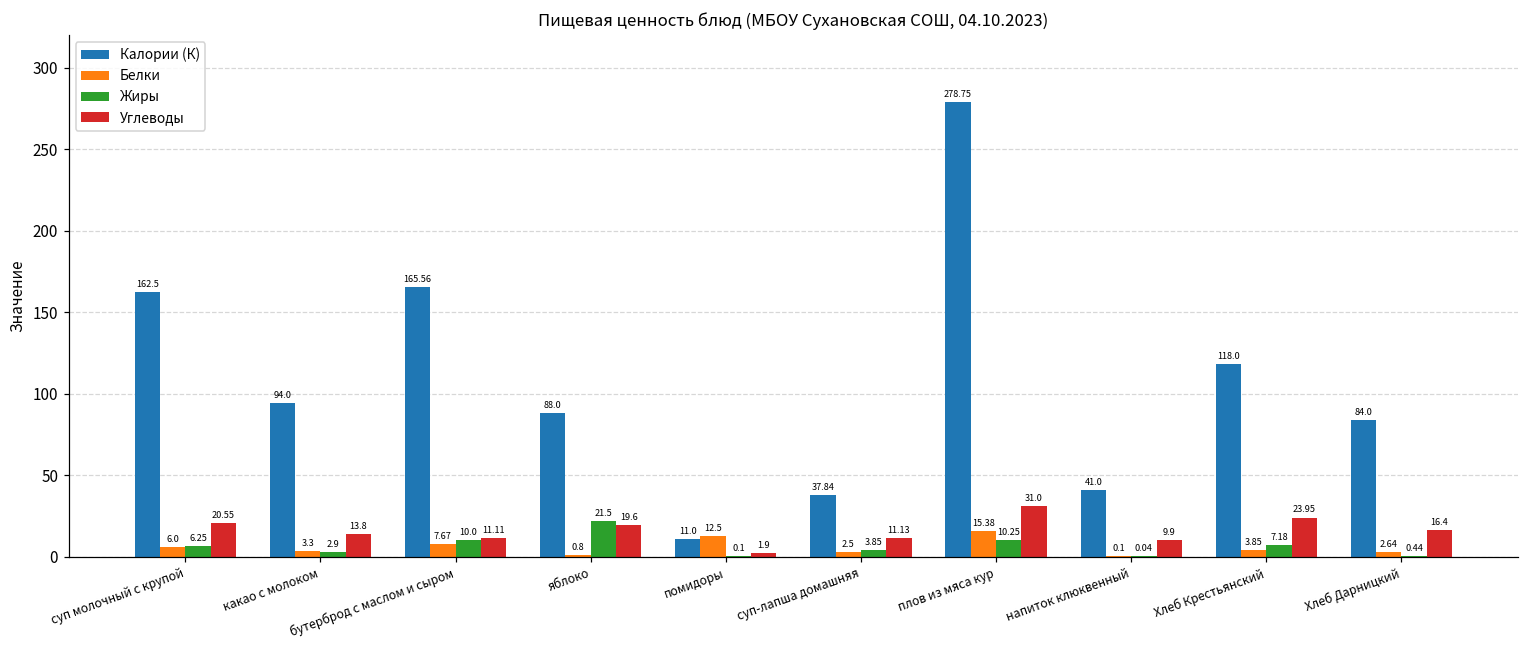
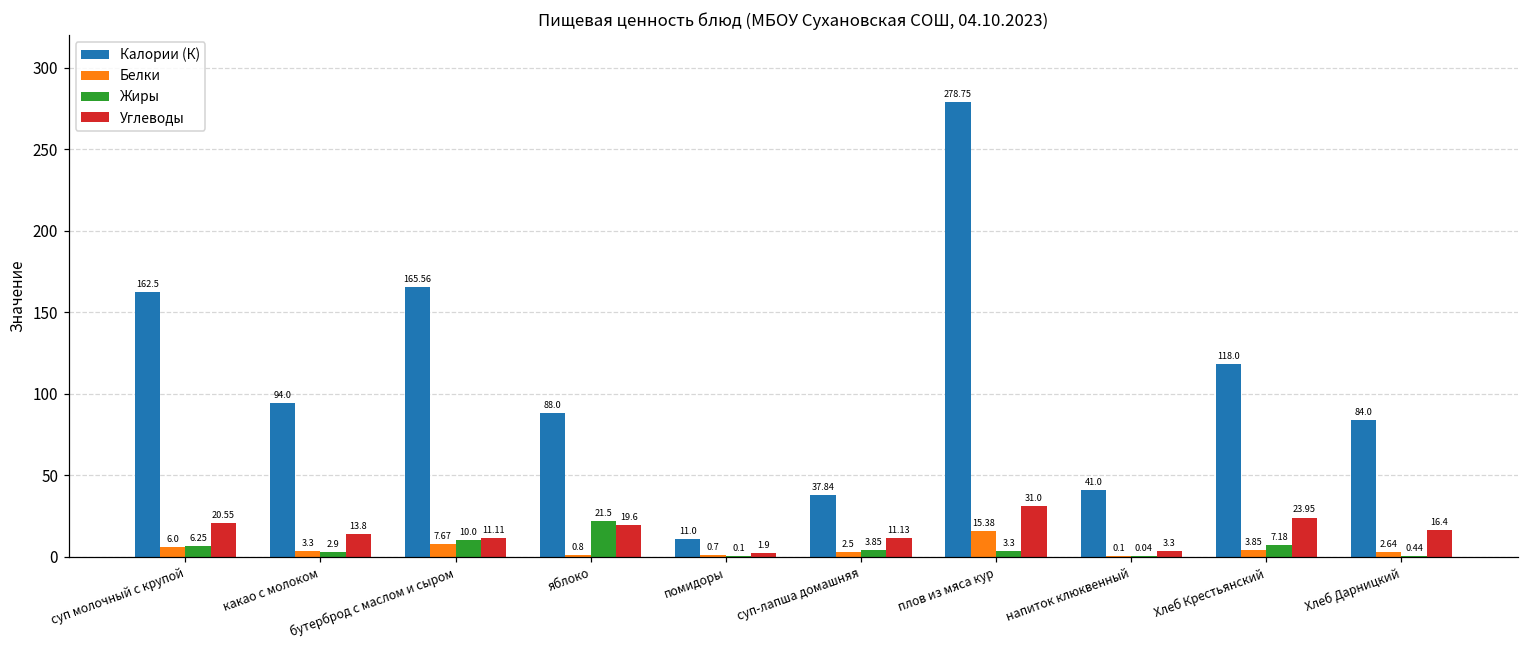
  {
    "Калории (К)": {
      "суп молочный с крупой": 162.5,
      "какао с молоком": 94.0,
      "бутерброд с маслом и сыром": 165.56,
      "яблоко": 88.0,
      "помидоры": 11.0,
      "суп-лапша домашняя": 37.84,
      "плов из мяса кур": 278.75,
      "напиток клюквенный": 41.0,
      "Хлеб Крестьянский": 118.0,
      "Хлеб Дарницкий": 84.0
    },
    "Белки": {
      "суп молочный с крупой": 6.0,
      "какао с молоком": 3.3,
      "бутерброд с маслом и сыром": 7.67,
      "яблоко": 0.8,
-     "помидоры": 12.5,
+     "помидоры": 0.7,
      "суп-лапша домашняя": 2.5,
      "плов из мяса кур": 15.38,
      "напиток клюквенный": 0.1,
      "Хлеб Крестьянский": 3.85,
      "Хлеб Дарницкий": 2.64
    },
    "Жиры": {
      "суп молочный с крупой": 6.25,
      "какао с молоком": 2.9,
      "бутерброд с маслом и сыром": 10.0,
      "яблоко": 21.5,
      "помидоры": 0.1,
      "суп-лапша домашняя": 3.85,
-     "плов из мяса кур": 10.25,
+     "плов из мяса кур": 3.3,
      "напиток клюквенный": 0.04,
      "Хлеб Крестьянский": 7.18,
      "Хлеб Дарницкий": 0.44
    },
    "Углеводы": {
      "суп молочный с крупой": 20.55,
      "какао с молоком": 13.8,
      "бутерброд с маслом и сыром": 11.11,
      "яблоко": 19.6,
      "помидоры": 1.9,
      "суп-лапша домашняя": 11.13,
      "плов из мяса кур": 31.0,
-     "напиток клюквенный": 9.9,
+     "напиток клюквенный": 3.3,
      "Хлеб Крестьянский": 23.95,
      "Хлеб Дарницкий": 16.4
    }
  }
